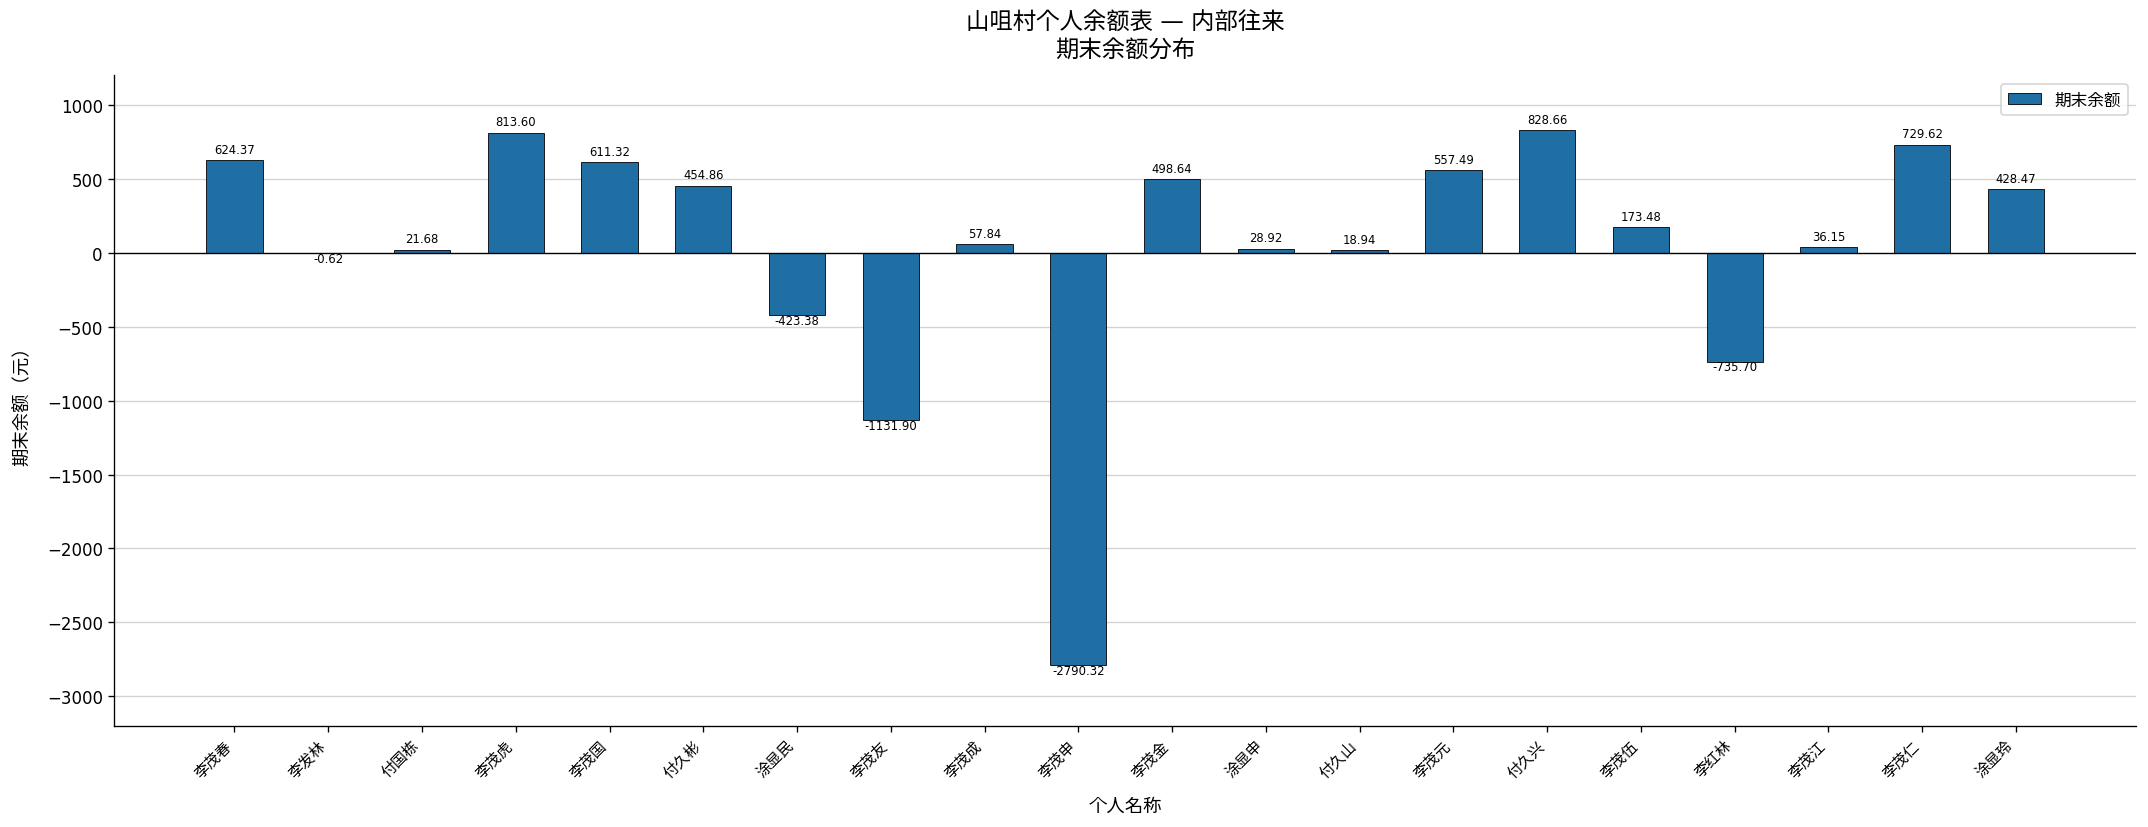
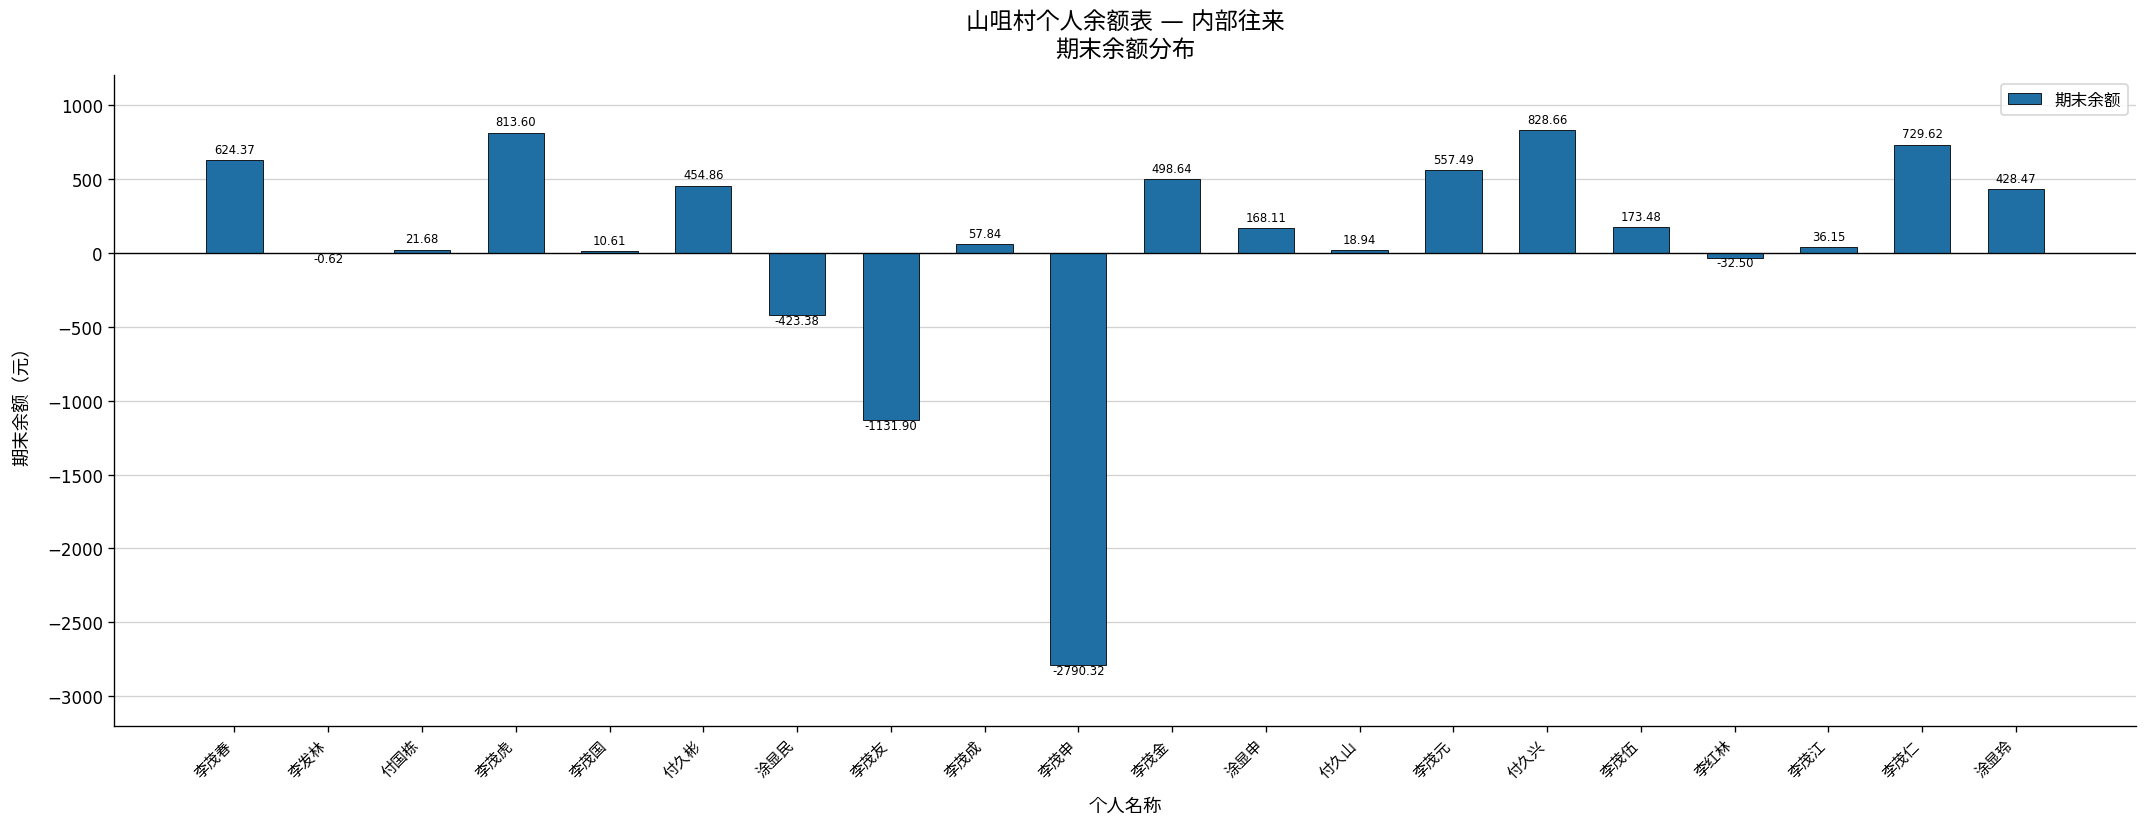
  {
    "李茂春": 624.37,
    "李发林": -0.62,
    "付国栋": 21.68,
    "李茂虎": 813.60,
-   "李茂国": 611.32,
+   "李茂国": 10.61,
    "付久彬": 454.86,
    "涂显民": -423.38,
    "李茂友": -1131.90,
    "李茂成": 57.84,
    "李茂申": -2790.32,
    "李茂金": 498.64,
-   "涂显申": 28.92,
+   "涂显申": 168.11,
    "付久山": 18.94,
    "李茂元": 557.49,
    "付久兴": 828.66,
    "李茂伍": 173.48,
-   "李红林": -735.70,
+   "李红林": -32.50,
    "李茂江": 36.15,
    "李茂仁": 729.62,
    "涂显玲": 428.47
  }
